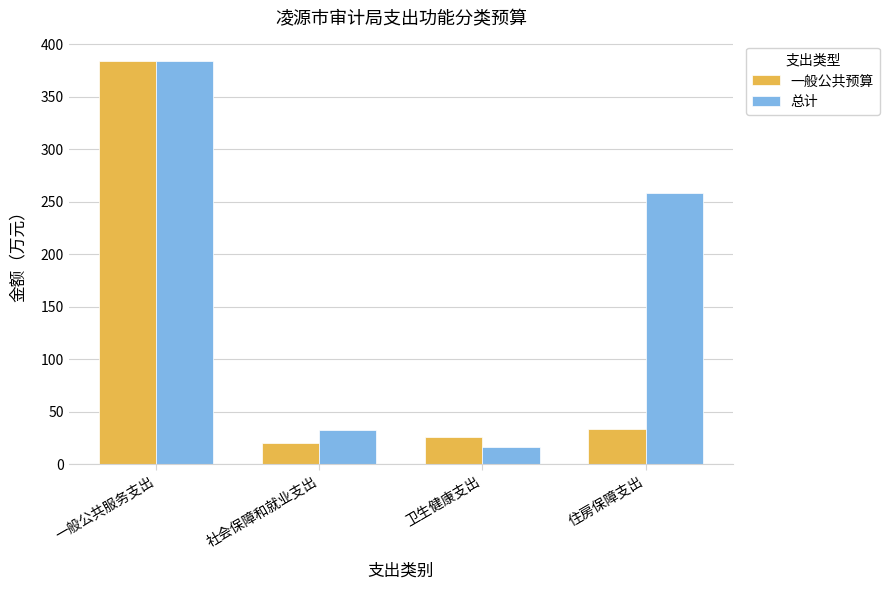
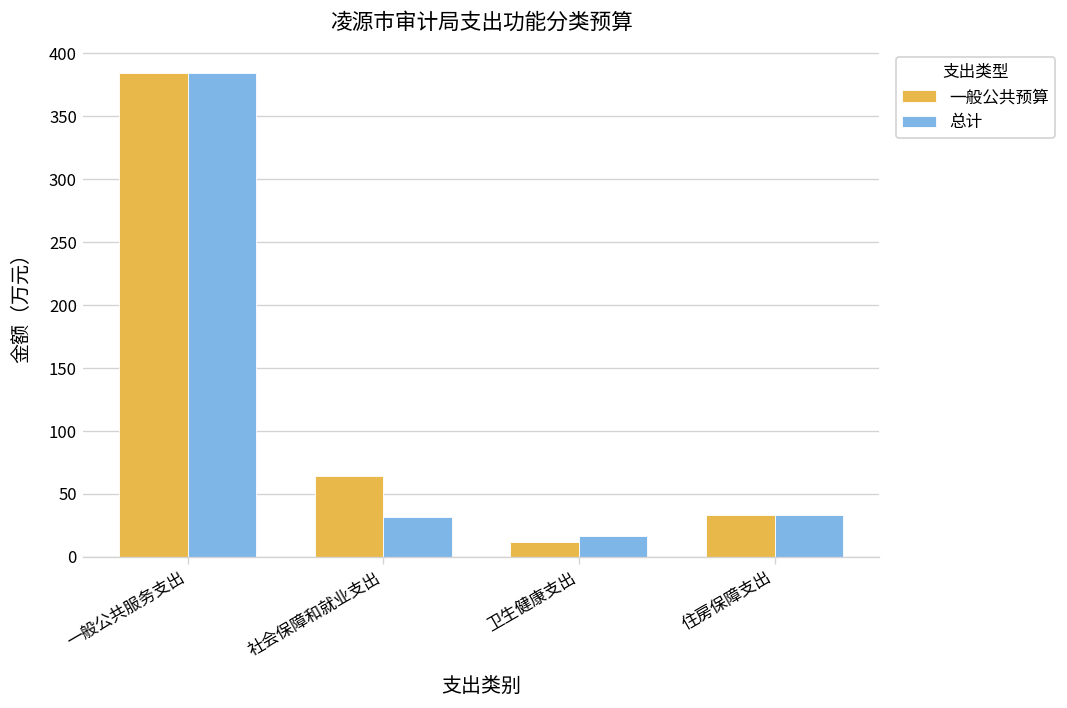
  {
    "一般公共预算": {
      "一般公共服务支出": 384,
-     "社会保障和就业支出": 20,
-     "卫生健康支出": 26,
+     "社会保障和就业支出": 65,
+     "卫生健康支出": 12,
      "住房保障支出": 33
    },
    "总计": {
      "一般公共服务支出": 384,
      "社会保障和就业支出": 32,
      "卫生健康支出": 17,
-     "住房保障支出": 258
+     "住房保障支出": 33
    }
  }
